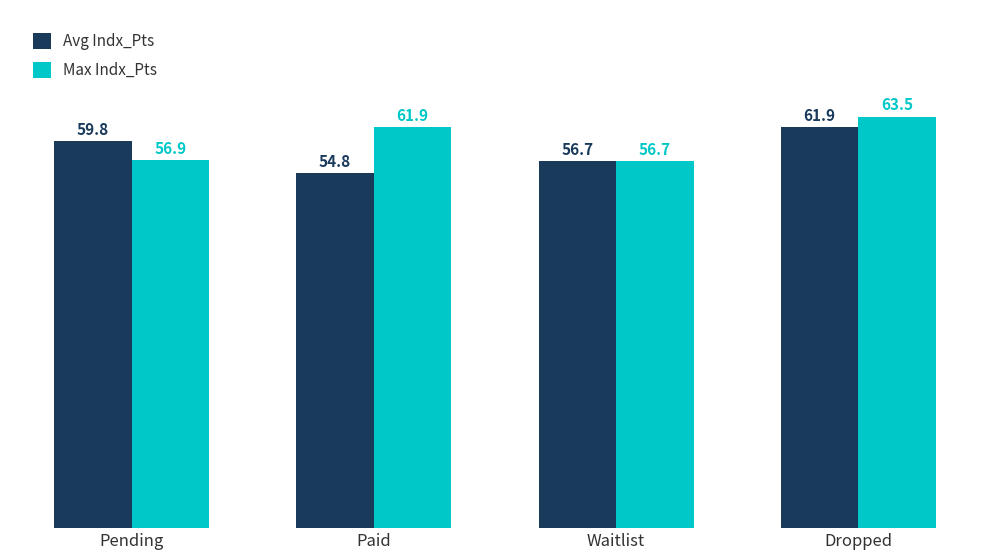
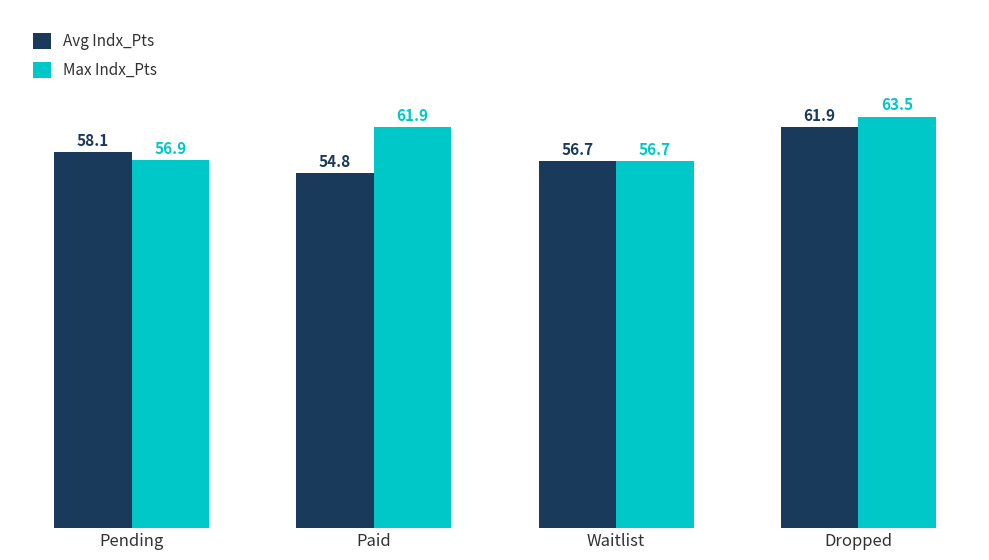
  {
    "Avg Indx_Pts": {
-     "Pending": 59.8,
+     "Pending": 58.1,
      "Paid": 54.8,
      "Waitlist": 56.7,
      "Dropped": 61.9
    },
    "Max Indx_Pts": {
      "Pending": 56.9,
      "Paid": 61.9,
      "Waitlist": 56.7,
      "Dropped": 63.5
    }
  }
